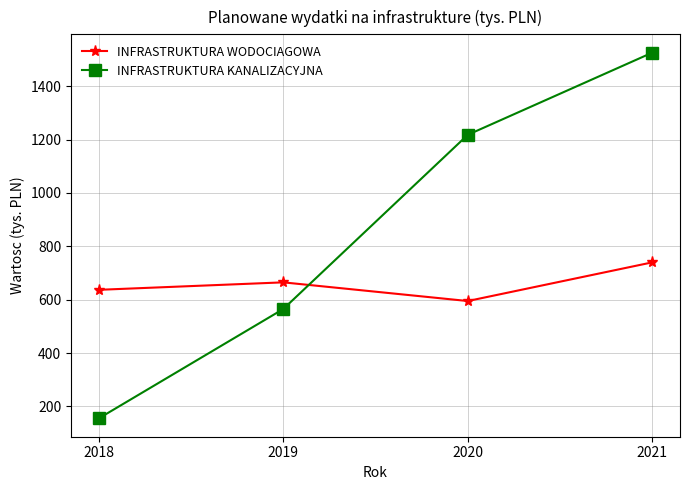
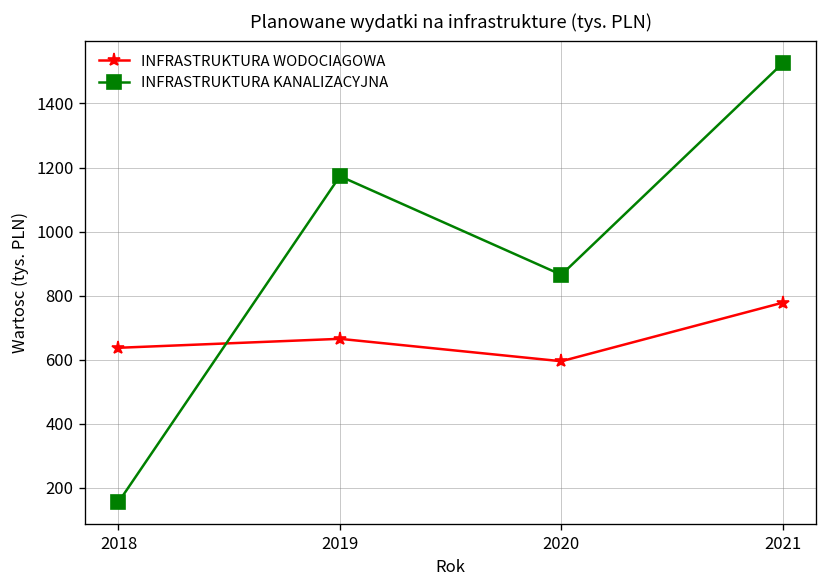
  {
    "INFRASTRUKTURA WODOCIAGOWA": {
      "2018": 640,
      "2019": 670,
      "2020": 600,
-     "2021": 740
+     "2021": 780
    },
    "INFRASTRUKTURA KANALIZACYJNA": {
      "2018": 160,
-     "2019": 570,
-     "2020": 1220,
+     "2019": 1170,
+     "2020": 870,
      "2021": 1530
    }
  }
